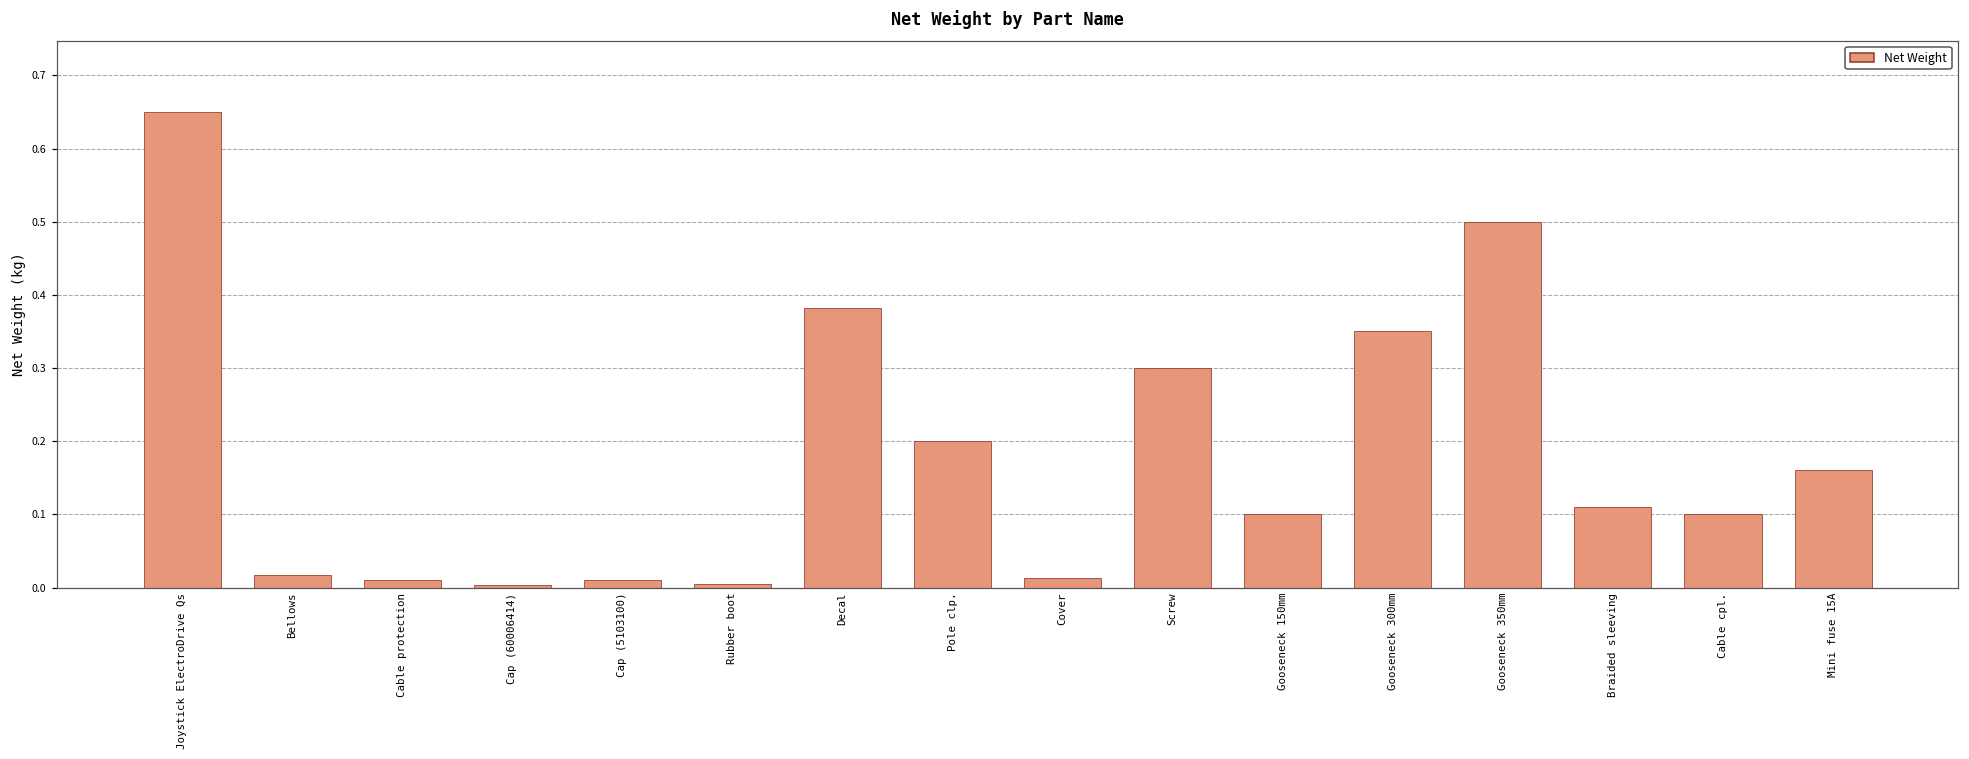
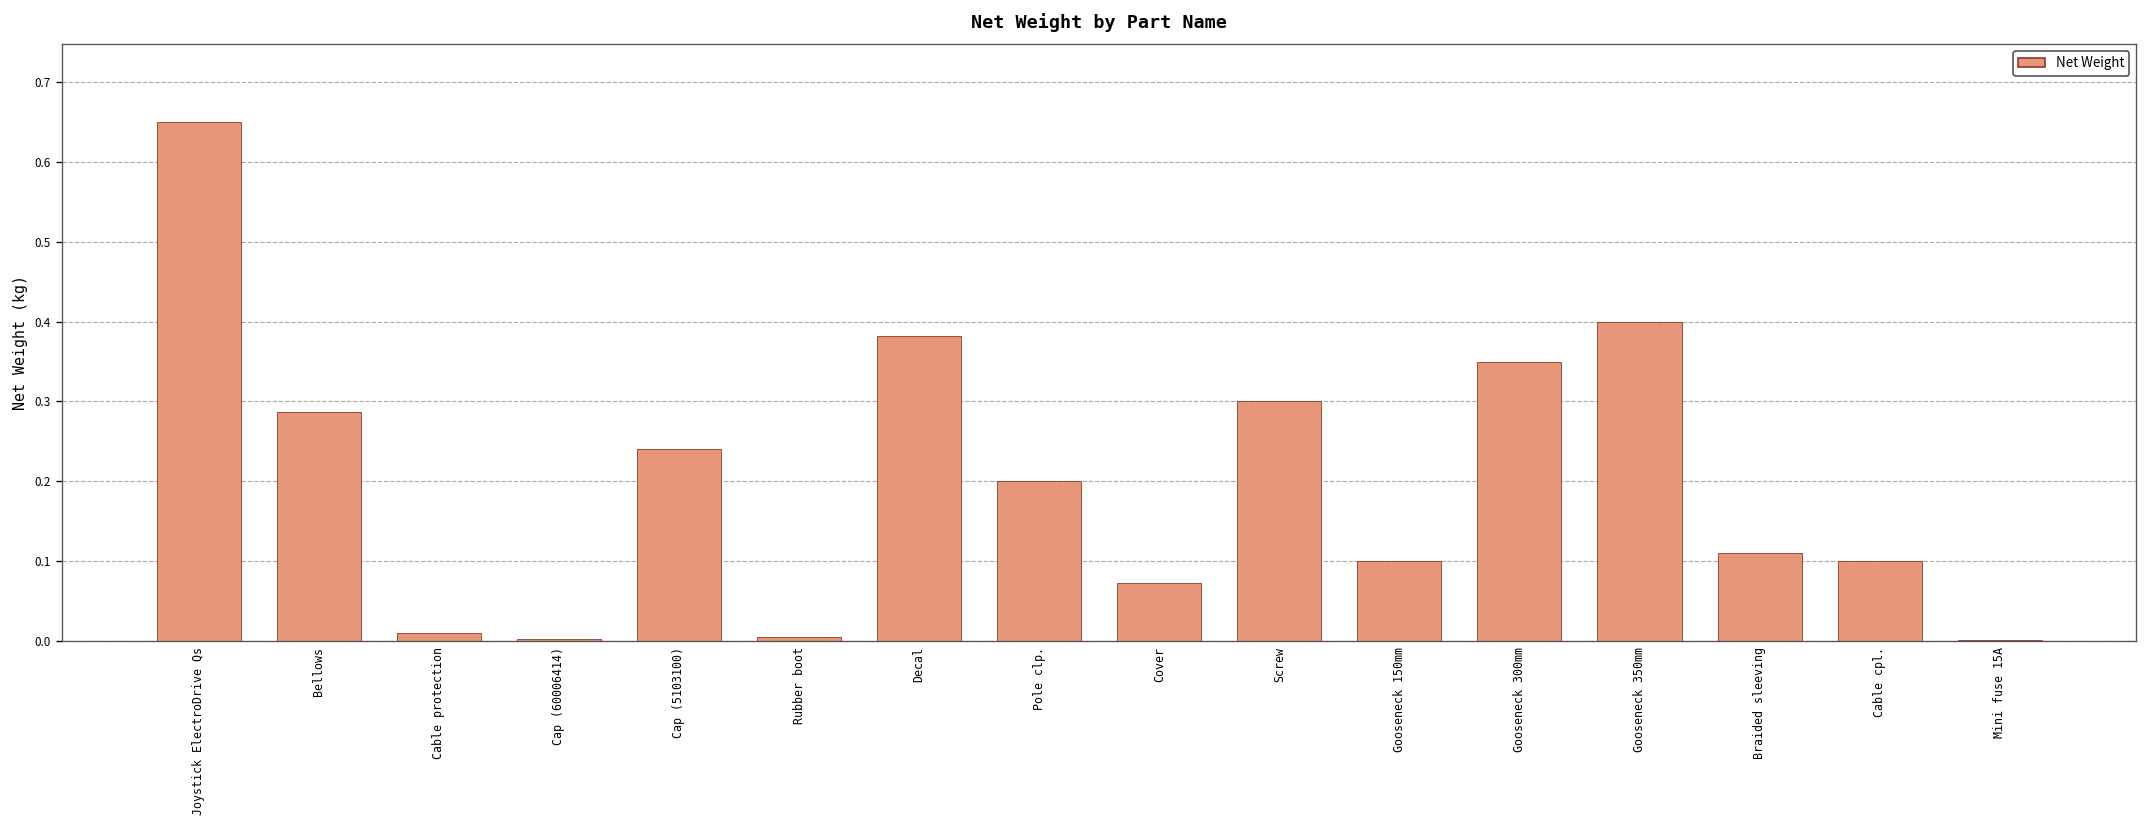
  {
    "Joystick ElectroDrive Qs": 0.65,
-   "Bellows": 0.02,
+   "Bellows": 0.29,
    "Cable protection": 0.01,
-   "Cap (5103100)": 0.01,
+   "Cap (5103100)": 0.24,
    "Rubber boot": 0.01,
    "Decal": 0.38,
    "Pole clp.": 0.20,
-   "Cover": 0.01,
+   "Cover": 0.07,
    "Screw": 0.30,
    "Gooseneck 150mm": 0.10,
    "Gooseneck 300mm": 0.35,
-   "Gooseneck 350mm": 0.5,
+   "Gooseneck 350mm": 0.4,
    "Braided sleeving": 0.11,
    "Cable cpl.": 0.10,
-   "Mini fuse 15A": 0.16
+   "Mini fuse 15A": 0.00
  }
